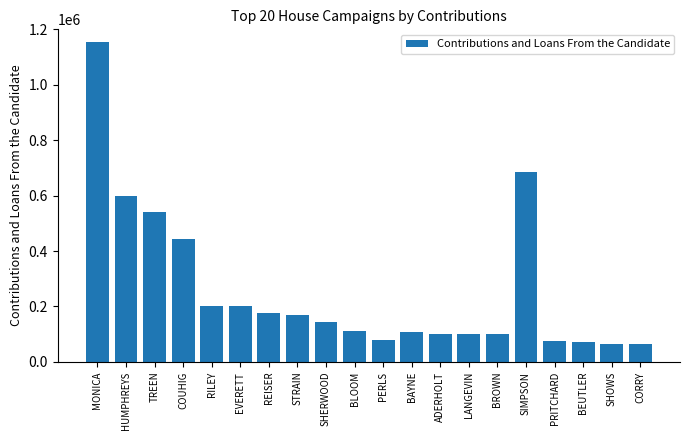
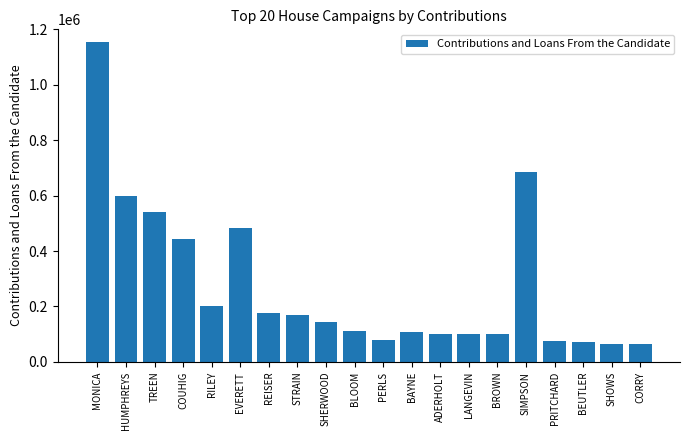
  {
    "MONICA": 1160000,
    "HUMPHREYS": 600000,
    "TREEN": 540000,
    "COUHIG": 450000,
    "RILEY": 200000,
-   "EVERETT": 200000,
+   "EVERETT": 480000,
    "REISER": 180000,
    "STRAIN": 170000,
    "SHERWOOD": 150000,
    "BLOOM": 110000,
    "PERLS": 80000,
    "BAYNE": 110000,
    "ADERHOLT": 100000,
    "LANGEVIN": 100000,
    "BROWN": 100000,
    "SIMPSON": 690000,
    "PRITCHARD": 80000,
    "BEUTLER": 70000,
    "SHOWS": 70000,
    "CORRY": 70000
  }
